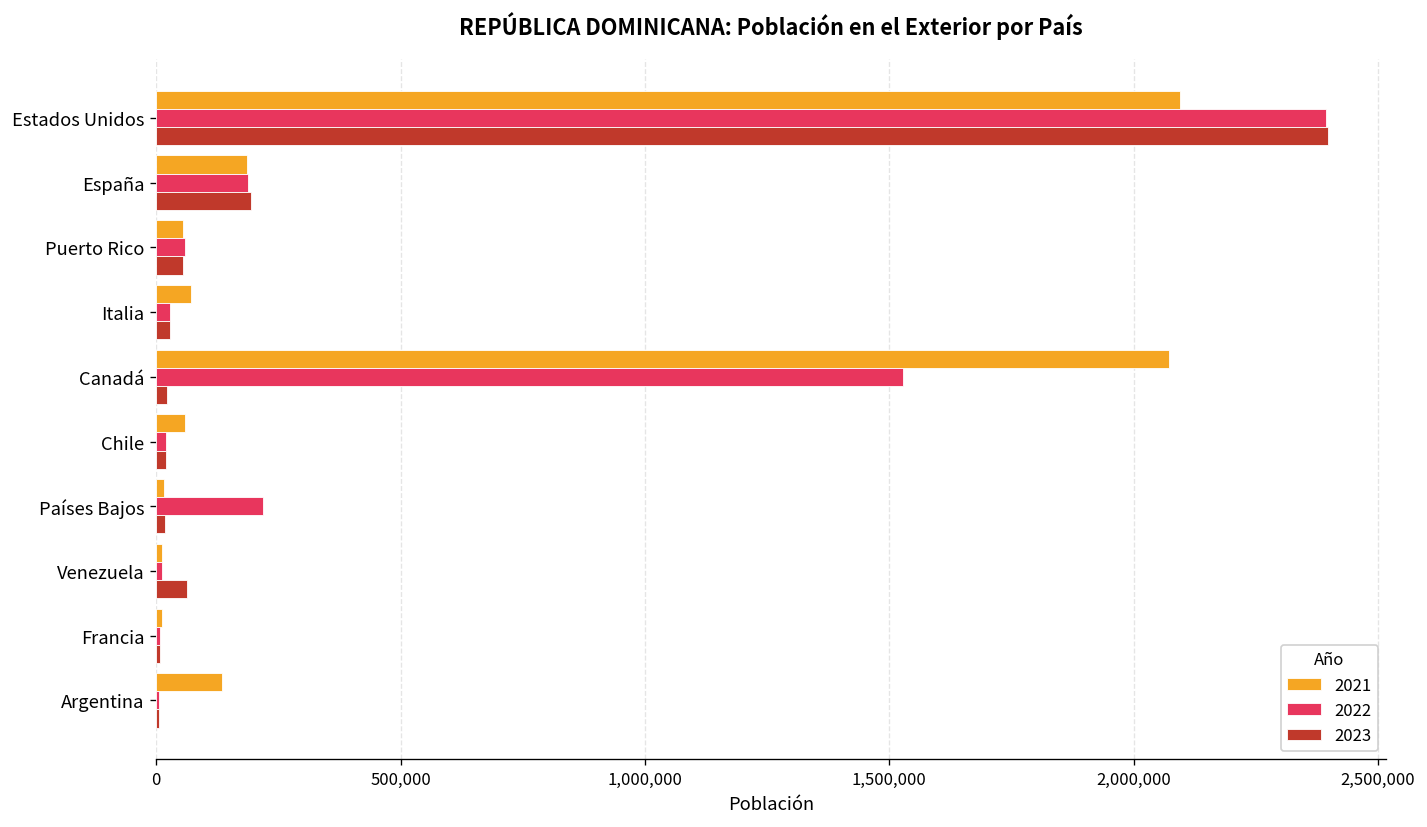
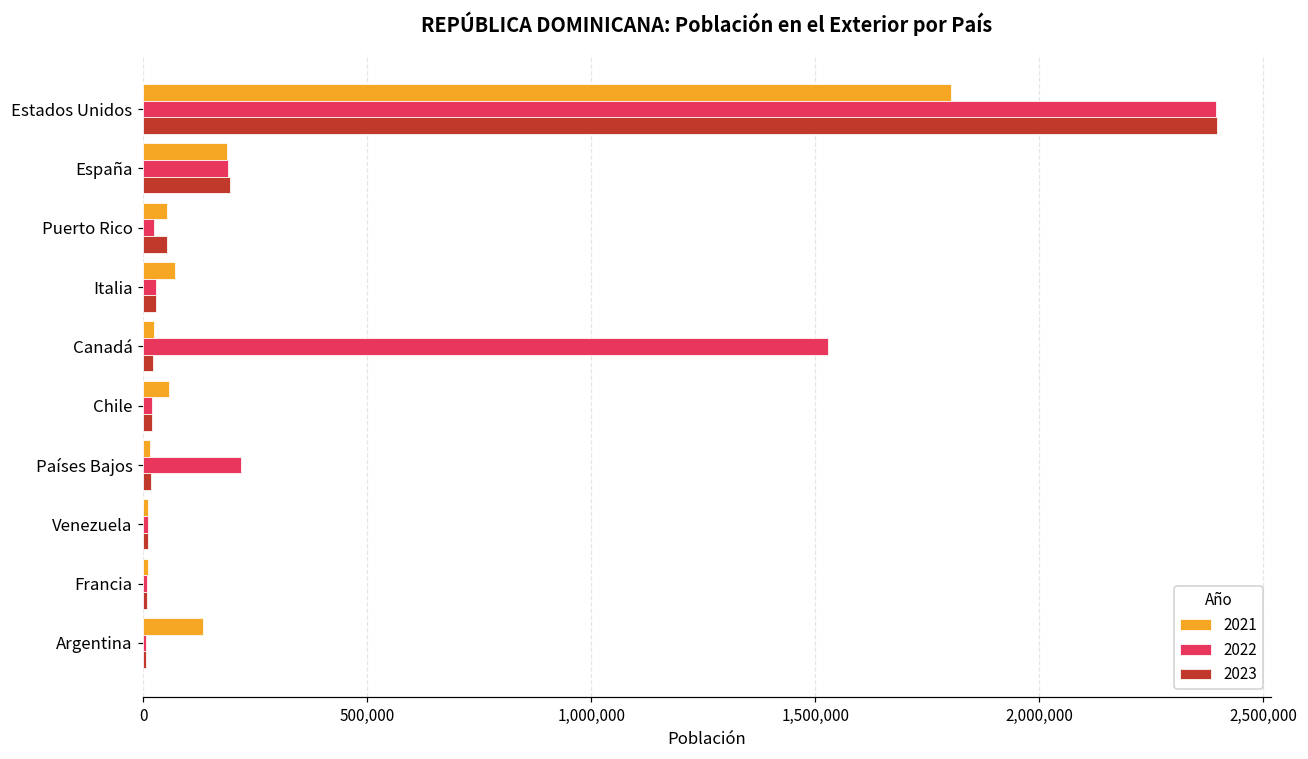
  {
    "2021": {
-     "Estados Unidos": "2,090,000",
+     "Estados Unidos": "1,800,000",
      "España": "190,000",
      "Puerto Rico": "50,000",
      "Italia": "70,000",
-     "Canadá": "2,070,000",
+     "Canadá": "20,000",
      "Chile": "60,000",
      "Países Bajos": "20,000",
      "Venezuela": "10,000",
      "Francia": "10,000",
      "Argentina": "130,000"
    },
    "2022": {
      "Estados Unidos": "2,390,000",
      "España": "190,000",
-     "Puerto Rico": "60,000",
+     "Puerto Rico": "20,000",
      "Italia": "30,000",
      "Canadá": "1,530,000",
      "Chile": "20,000",
      "Países Bajos": "220,000",
      "Venezuela": "10,000",
      "Francia": "10,000",
      "Argentina": "10,000"
    },
    "2023": {
      "Estados Unidos": "2,400,000",
      "España": "190,000",
      "Puerto Rico": "50,000",
      "Italia": "30,000",
      "Canadá": "20,000",
      "Chile": "20,000",
      "Países Bajos": "20,000",
-     "Venezuela": "60,000",
+     "Venezuela": "10,000",
      "Francia": "10,000",
      "Argentina": "10,000"
    }
  }
